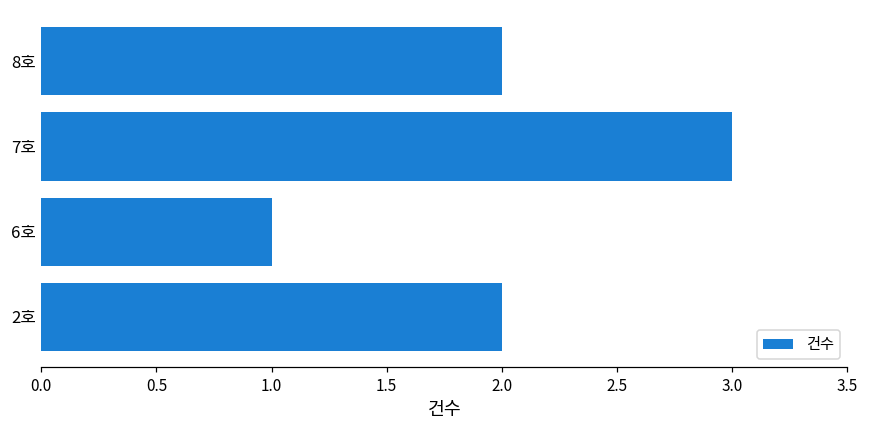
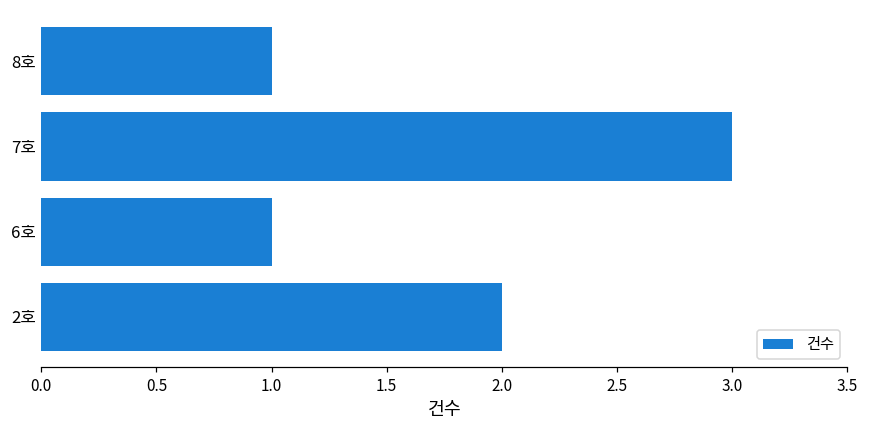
  {
-   "8호": 2,
+   "8호": 1,
    "7호": 3,
    "6호": 1,
    "2호": 2
  }
